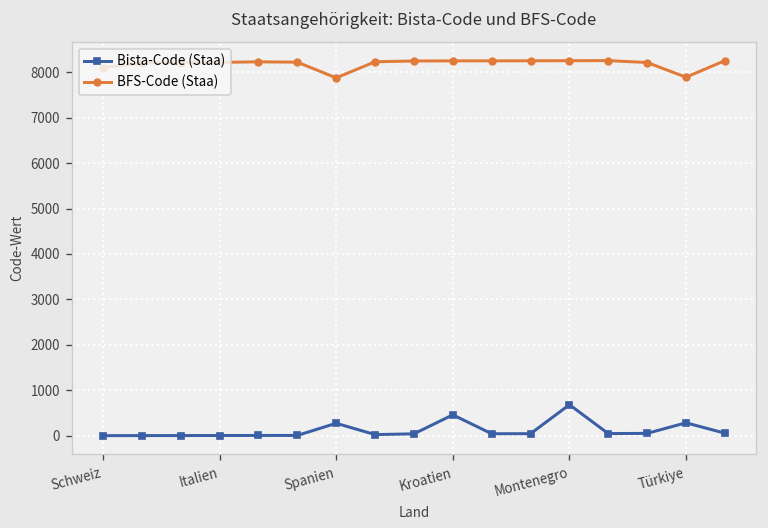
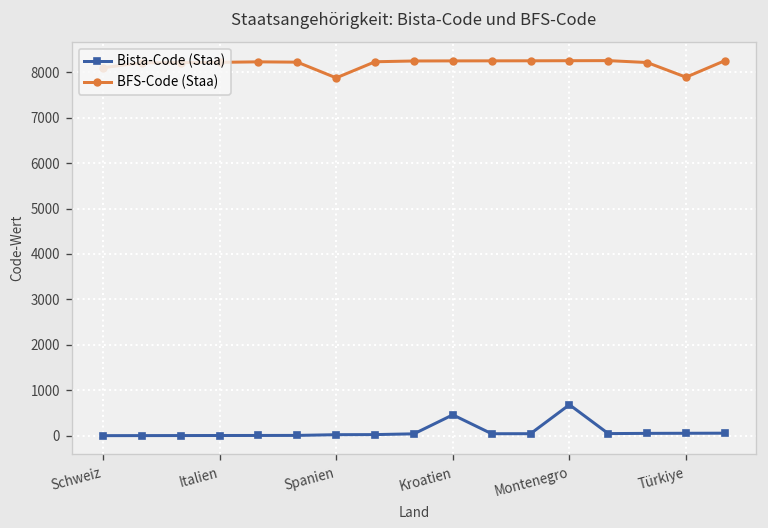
  {
    "Bista-Code (Staa)": {
      "Schweiz": 0,
      "Italien": 0,
-     "Spanien": 300,
+     "Spanien": 0,
      "Kroatien": 500,
      "Montenegro": 700,
-     "Türkiye": 300
+     "Türkiye": 100
    },
    "BFS-Code (Staa)": {
      "Spanien": 7900,
      "Kroatien": 8300,
      "Montenegro": 8300,
      "Türkiye": 7900
    }
  }
